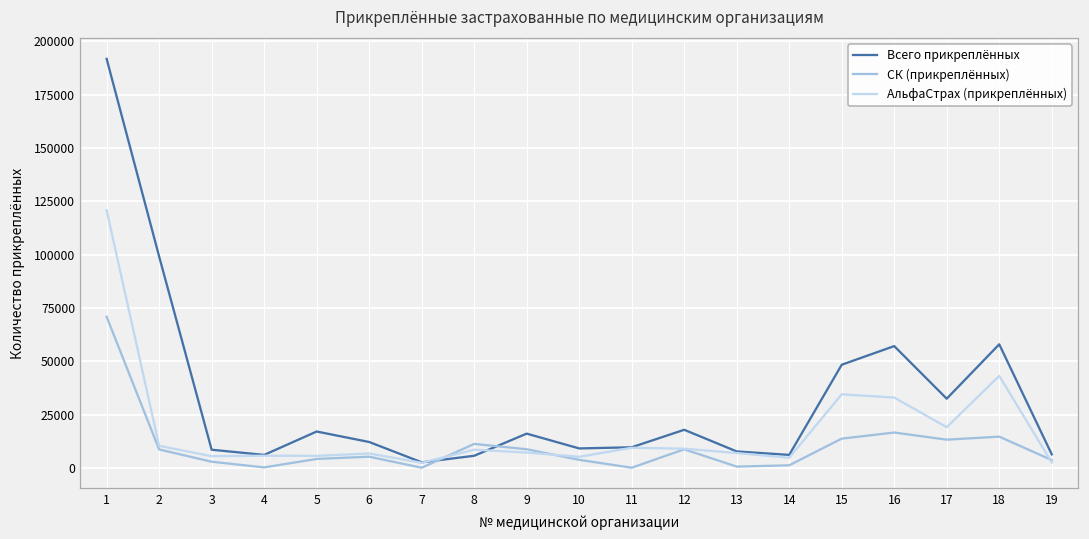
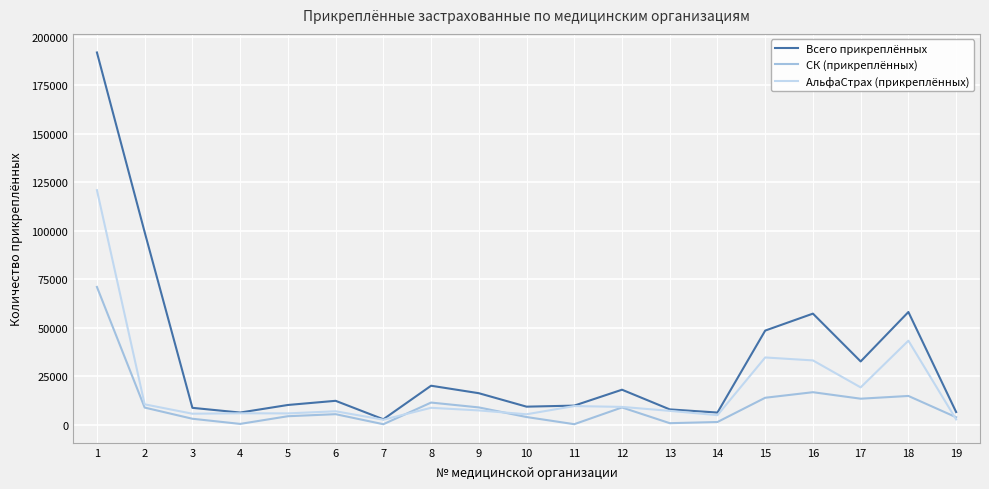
  {
    "Всего прикреплённых": {
      "1": 192000,
      "2": 99000,
      "3": 9000,
-     "5": 17000,
+     "5": 10000,
      "6": 12000,
-     "8": 6000,
+     "8": 20000,
      "9": 16000,
      "10": 9000,
      "12": 18000,
      "14": 6000,
      "15": 48000,
      "16": 57000,
      "17": 33000,
      "18": 58000,
      "19": 6000
    }
  }
